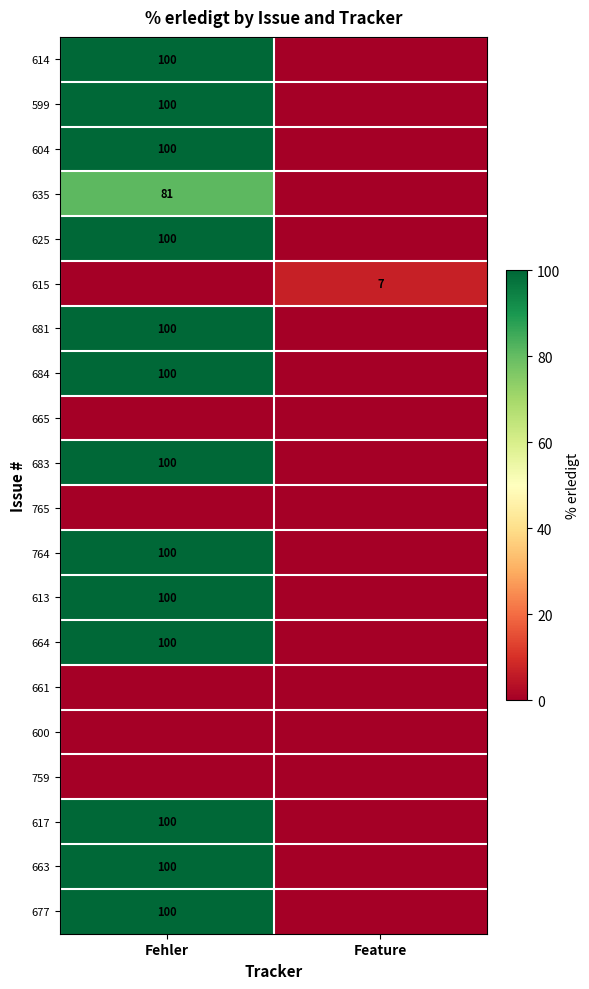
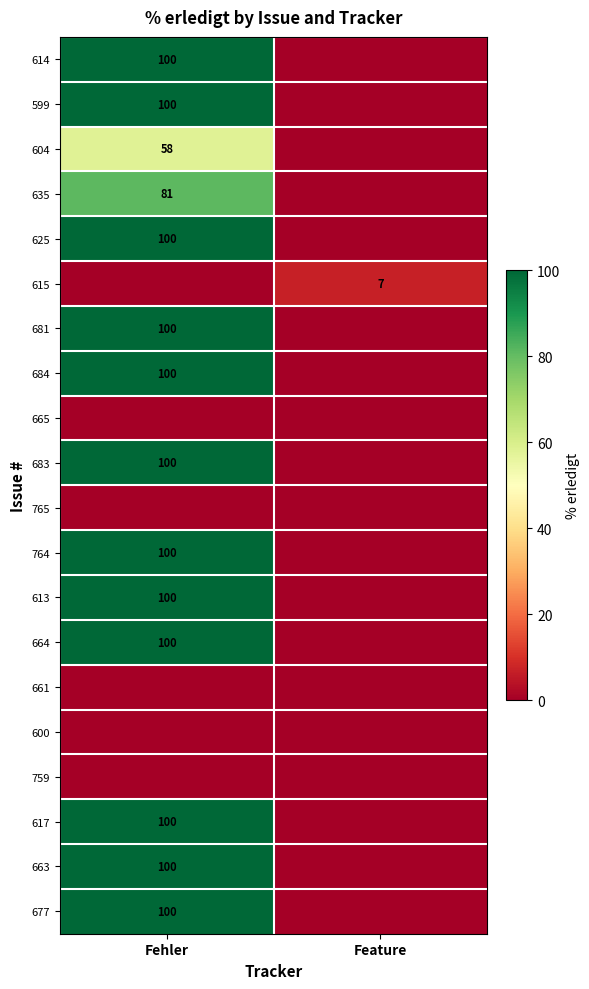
  {
    "614": {
      "Fehler": 100
    },
    "599": {
      "Fehler": 100
    },
    "604": {
-     "Fehler": 100
+     "Fehler": 58
    },
    "635": {
      "Fehler": 81
    },
    "625": {
      "Fehler": 100
    },
    "615": {
      "Feature": 7
    },
    "681": {
      "Fehler": 100
    },
    "684": {
      "Fehler": 100
    },
    "683": {
      "Fehler": 100
    },
    "764": {
      "Fehler": 100
    },
    "613": {
      "Fehler": 100
    },
    "664": {
      "Fehler": 100
    },
    "617": {
      "Fehler": 100
    },
    "663": {
      "Fehler": 100
    },
    "677": {
      "Fehler": 100
    }
  }
